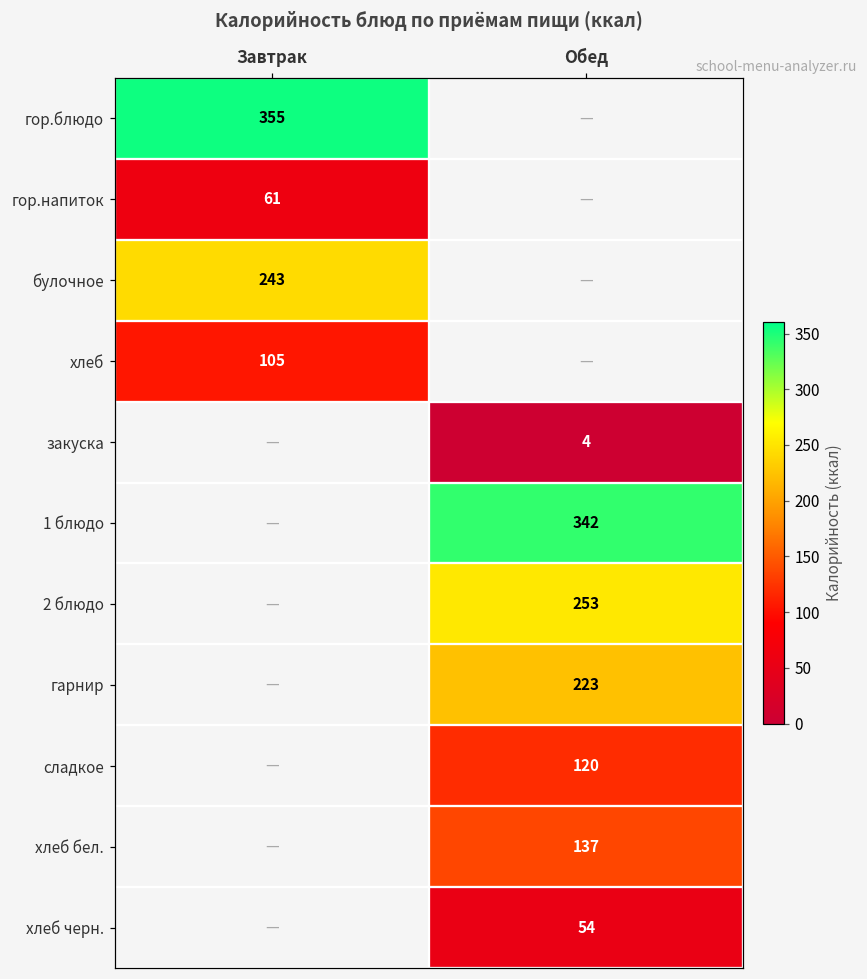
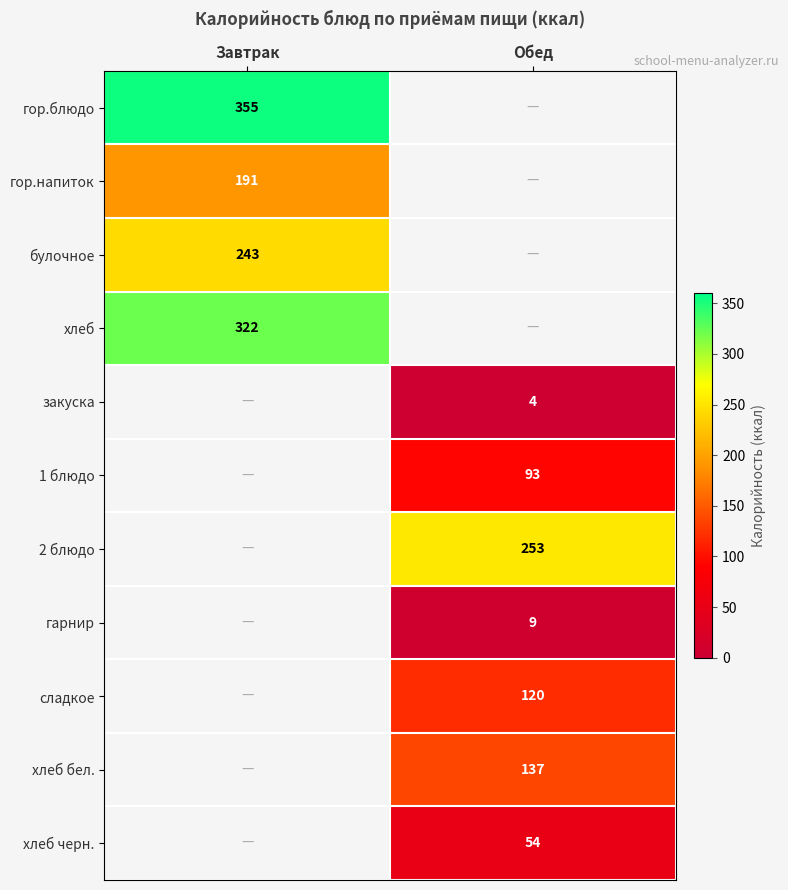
  {
    "гор.блюдо": {
      "Завтрак": 355
    },
    "гор.напиток": {
-     "Завтрак": 61
+     "Завтрак": 191
    },
    "булочное": {
      "Завтрак": 243
    },
    "хлеб": {
-     "Завтрак": 105
+     "Завтрак": 322
    },
    "закуска": {
      "Обед": 4
    },
    "1 блюдо": {
-     "Обед": 342
+     "Обед": 93
    },
    "2 блюдо": {
      "Обед": 253
    },
    "гарнир": {
-     "Обед": 223
+     "Обед": 9
    },
    "сладкое": {
      "Обед": 120
    },
    "хлеб бел.": {
      "Обед": 137
    },
    "хлеб черн.": {
      "Обед": 54
    }
  }
